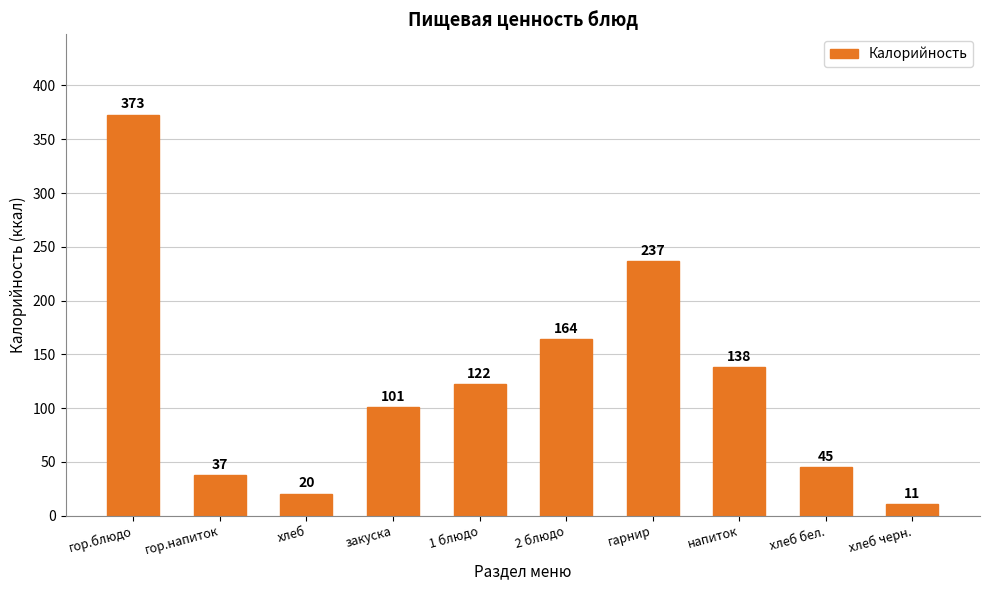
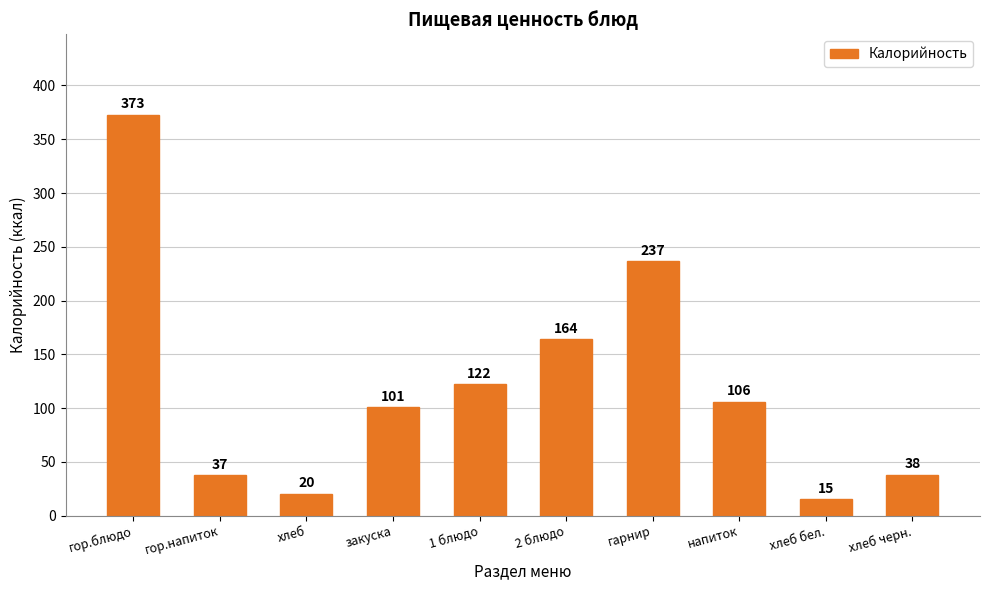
  {
    "гор.блюдо": 373,
    "гор.напиток": 37,
    "хлеб": 20,
    "закуска": 101,
    "1 блюдо": 122,
    "2 блюдо": 164,
    "гарнир": 237,
-   "напиток": 138,
-   "хлеб бел.": 45,
-   "хлеб черн.": 11
+   "напиток": 106,
+   "хлеб бел.": 15,
+   "хлеб черн.": 38
  }
